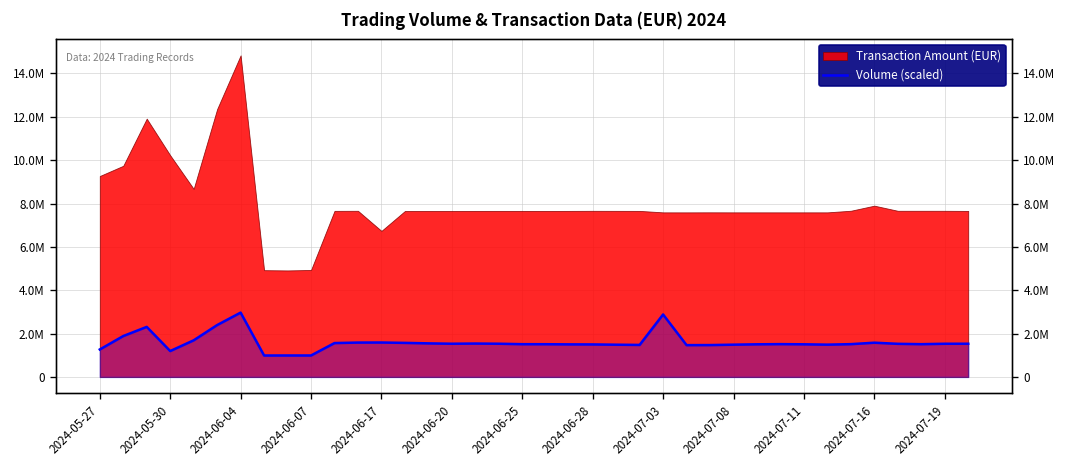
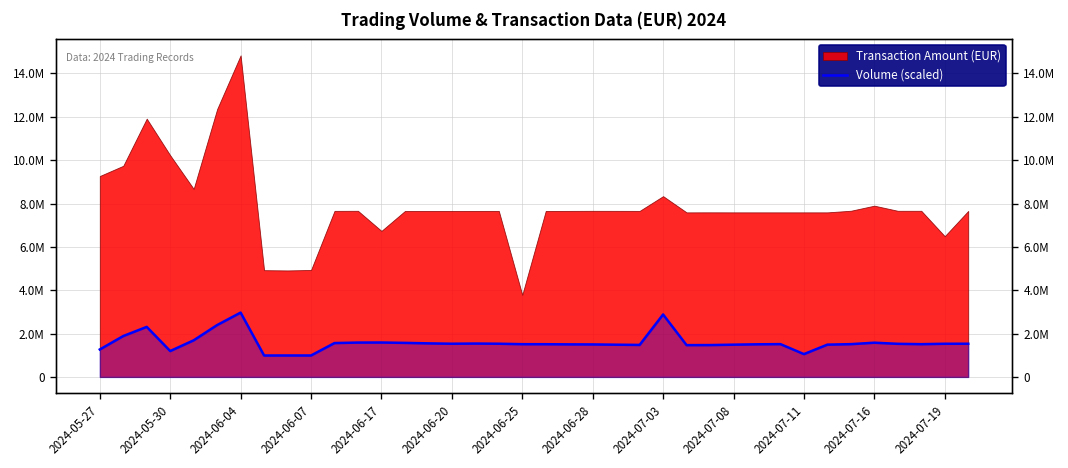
  {
    "Volume (scaled)": {
      "2024-05-27": 1300000,
      "2024-05-30": 1200000,
      "2024-06-04": 3000000,
      "2024-06-07": 1000000,
      "2024-06-17": 1600000,
      "2024-06-20": 1500000,
      "2024-06-25": 1500000,
      "2024-06-28": 1500000,
      "2024-07-03": 2900000,
      "2024-07-08": 1500000,
-     "2024-07-11": 1500000,
+     "2024-07-11": 1100000,
      "2024-07-16": 1600000,
      "2024-07-19": 1500000
    },
    "Transaction Amount (EUR)": {
      "2024-05-27": 9300000,
      "2024-05-30": 10200000,
      "2024-06-04": 14800000,
      "2024-06-07": 4900000,
      "2024-06-17": 6700000,
      "2024-06-20": 7700000,
-     "2024-06-25": 7700000,
+     "2024-06-25": 3800000,
      "2024-06-28": 7700000,
-     "2024-07-03": 7600000,
+     "2024-07-03": 8300000,
      "2024-07-08": 7600000,
      "2024-07-11": 7600000,
      "2024-07-16": 7900000,
-     "2024-07-19": 7700000
+     "2024-07-19": 6500000
    }
  }
